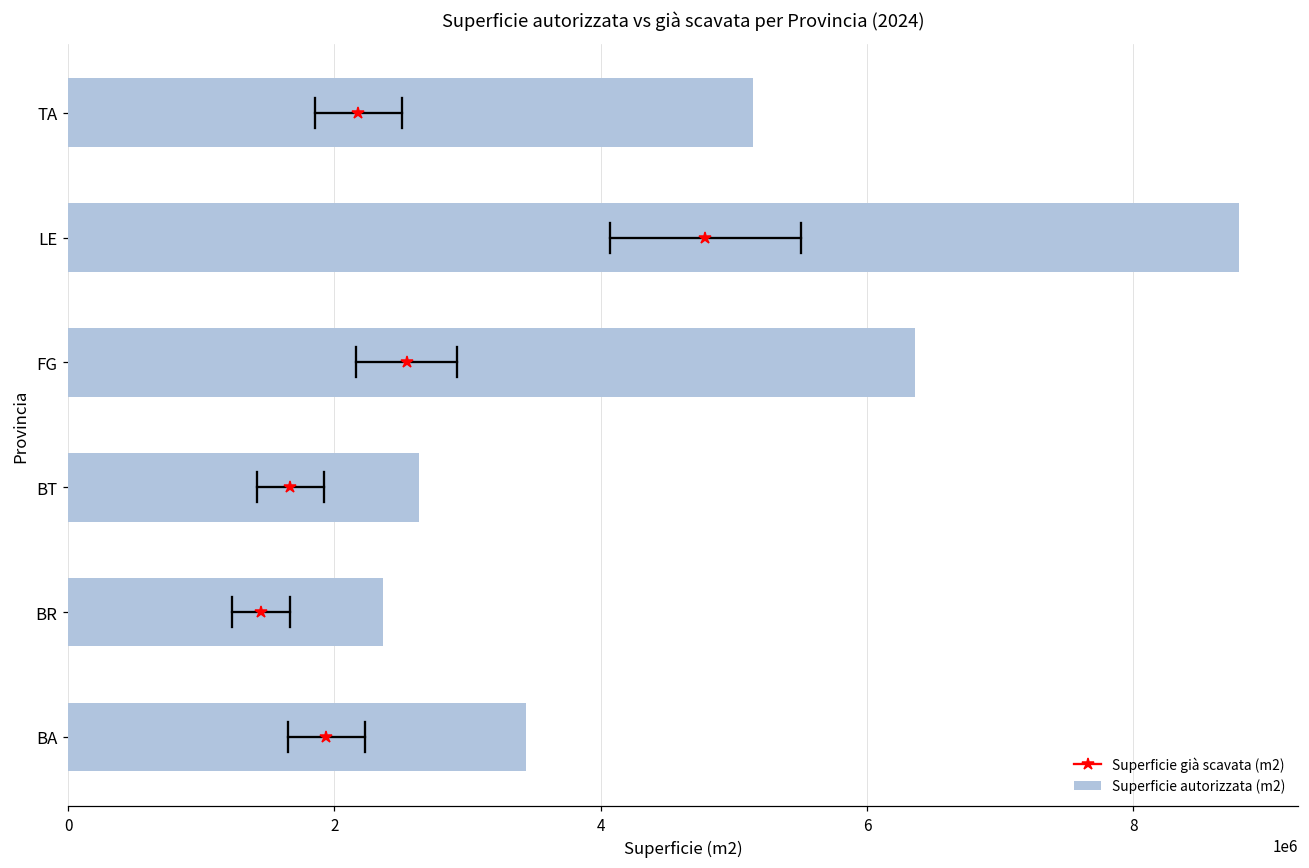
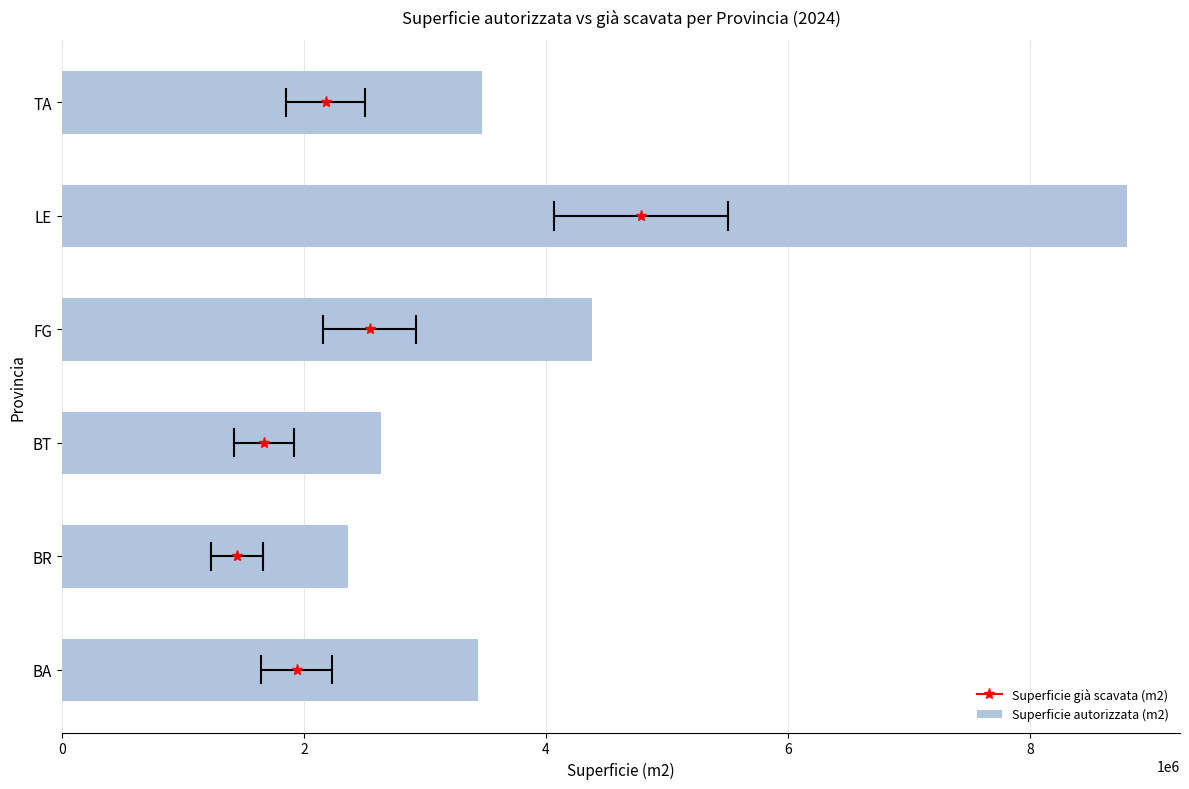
  {
    "Superficie autorizzata (m2)": {
-     "TA": 5140000,
+     "TA": 3470000,
      "LE": 8800000,
-     "FG": 6360000,
+     "FG": 4380000,
      "BT": 2640000,
      "BR": 2360000,
      "BA": 3440000
    }
  }
